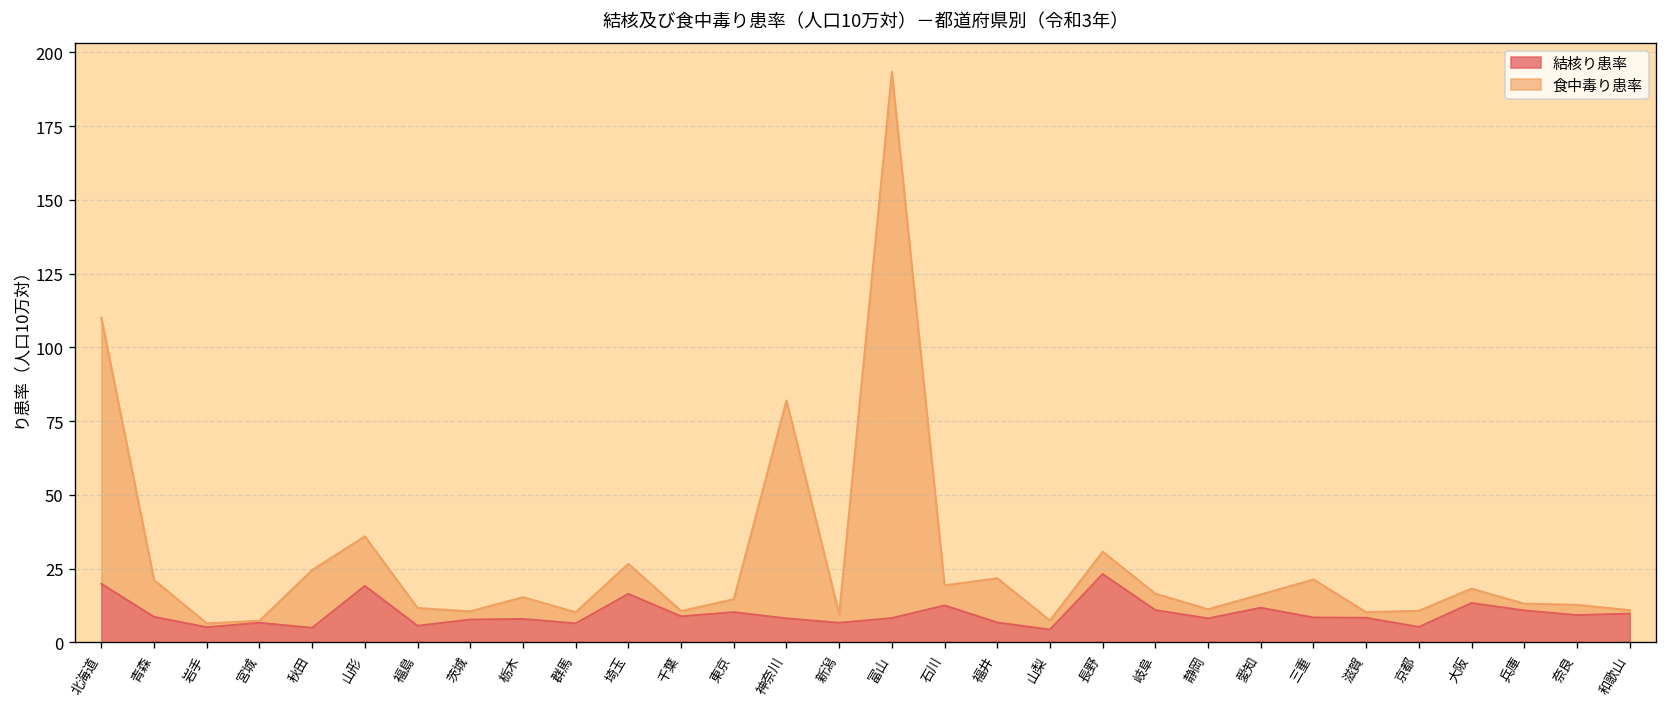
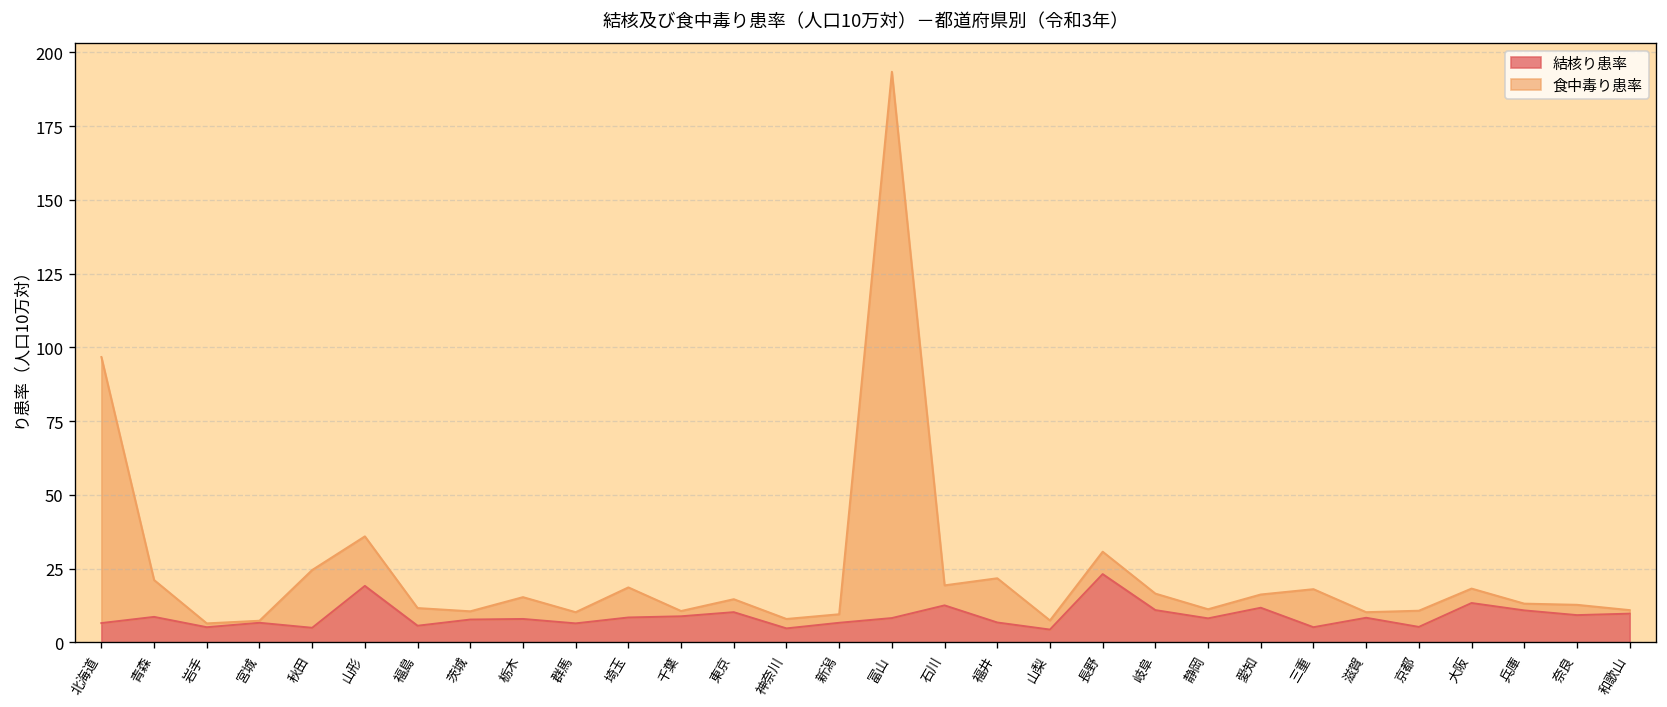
  {
    "結核り患率": {
-     "北海道": 20,
+     "北海道": 7,
      "青森": 9,
      "岩手": 5,
      "秋田": 5,
      "山形": 19,
      "福島": 6,
      "茨城": 8,
      "栃木": 8,
      "群馬": 6,
-     "埼玉": 16,
+     "埼玉": 8,
      "千葉": 9,
      "東京": 10,
-     "神奈川": 8,
+     "神奈川": 5,
      "新潟": 7,
      "富山": 8,
      "石川": 13,
      "福井": 7,
      "山梨": 4,
      "長野": 23,
      "岐阜": 11,
      "静岡": 8,
      "愛知": 12,
-     "三重": 8,
+     "三重": 5,
      "滋賀": 8,
      "京都": 5,
      "大阪": 13,
      "兵庫": 11,
      "奈良": 9,
      "和歌山": 10
    },
    "食中毒り患率": {
      "北海道": 90,
      "青森": 13,
      "岩手": 1,
      "秋田": 20,
      "山形": 17,
      "福島": 6,
      "茨城": 3,
      "栃木": 7,
      "群馬": 4,
      "埼玉": 10,
      "千葉": 2,
      "東京": 4,
-     "神奈川": 74,
+     "神奈川": 3,
      "新潟": 3,
      "富山": 185,
      "石川": 7,
      "福井": 15,
      "山梨": 3,
      "長野": 8,
      "岐阜": 6,
      "静岡": 3,
      "愛知": 5,
      "三重": 13,
      "滋賀": 2,
      "京都": 5,
      "大阪": 5,
      "兵庫": 2,
      "奈良": 4,
      "和歌山": 1
    }
  }
